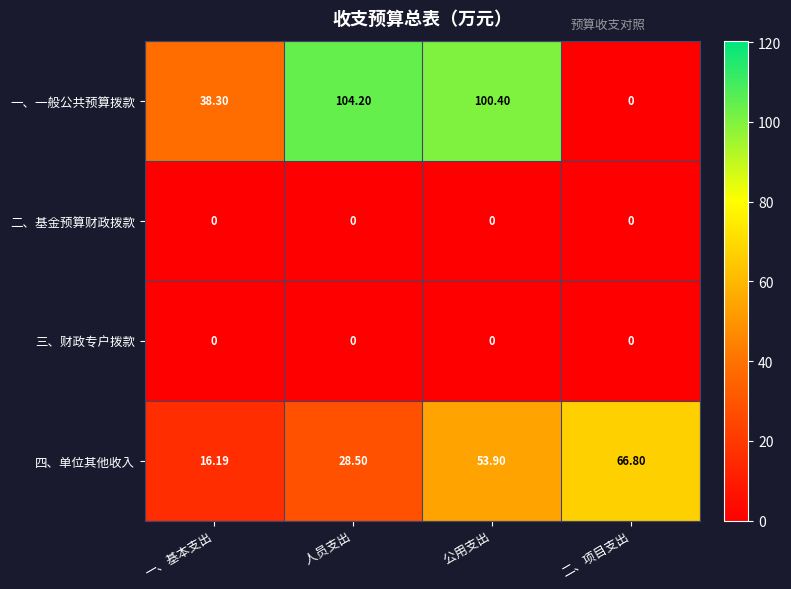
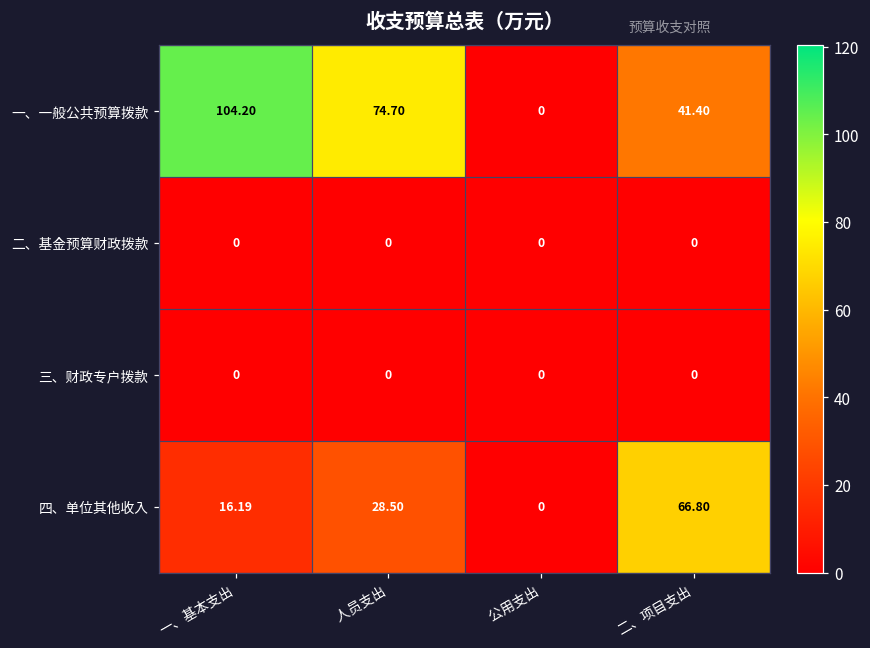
  {
    "一、一般公共预算拨款": {
-     "一、基本支出": 38.30,
-     "人员支出": 104.20,
-     "公用支出": 100.40,
-     "二、项目支出": 0
+     "一、基本支出": 104.20,
+     "人员支出": 74.70,
+     "公用支出": 0,
+     "二、项目支出": 41.40
    },
    "二、基金预算财政拨款": {
      "一、基本支出": 0,
      "人员支出": 0,
      "公用支出": 0,
      "二、项目支出": 0
    },
    "三、财政专户拨款": {
      "一、基本支出": 0,
      "人员支出": 0,
      "公用支出": 0,
      "二、项目支出": 0
    },
    "四、单位其他收入": {
      "一、基本支出": 16.19,
      "人员支出": 28.50,
-     "公用支出": 53.90,
+     "公用支出": 0,
      "二、项目支出": 66.80
    }
  }
